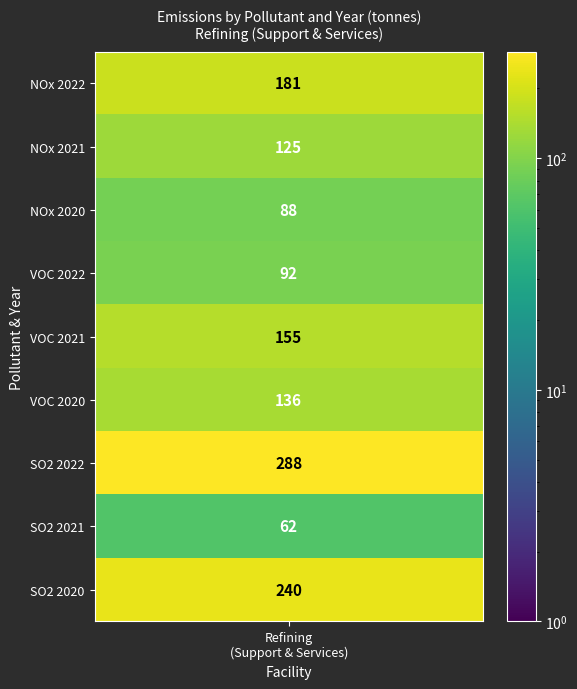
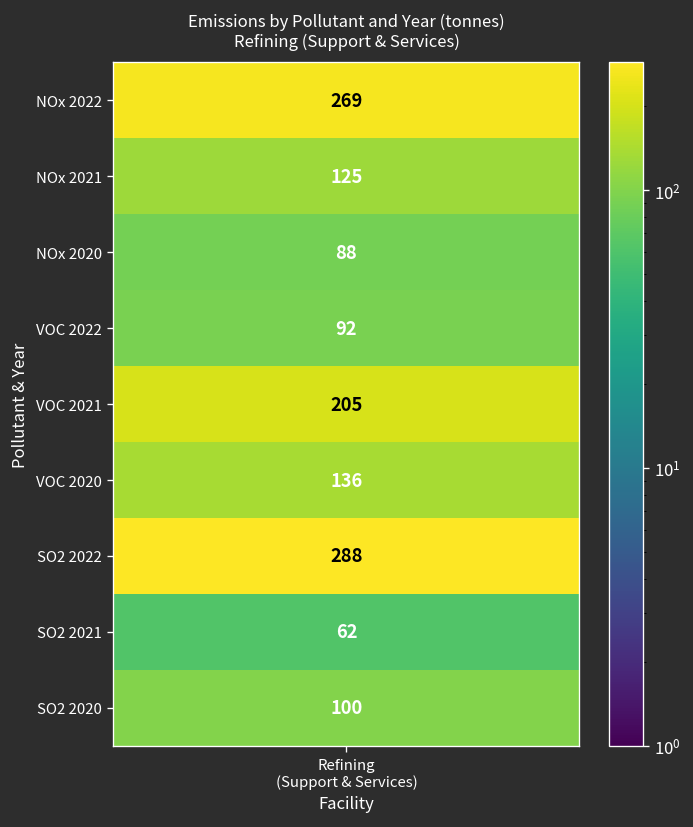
  {
    "NOx 2022": {
-     "Refining (Support & Services)": 181
+     "Refining (Support & Services)": 269
    },
    "NOx 2021": {
      "Refining (Support & Services)": 125
    },
    "NOx 2020": {
      "Refining (Support & Services)": 88
    },
    "VOC 2022": {
      "Refining (Support & Services)": 92
    },
    "VOC 2021": {
-     "Refining (Support & Services)": 155
+     "Refining (Support & Services)": 205
    },
    "VOC 2020": {
      "Refining (Support & Services)": 136
    },
    "SO2 2022": {
      "Refining (Support & Services)": 288
    },
    "SO2 2021": {
      "Refining (Support & Services)": 62
    },
    "SO2 2020": {
-     "Refining (Support & Services)": 240
+     "Refining (Support & Services)": 100
    }
  }
